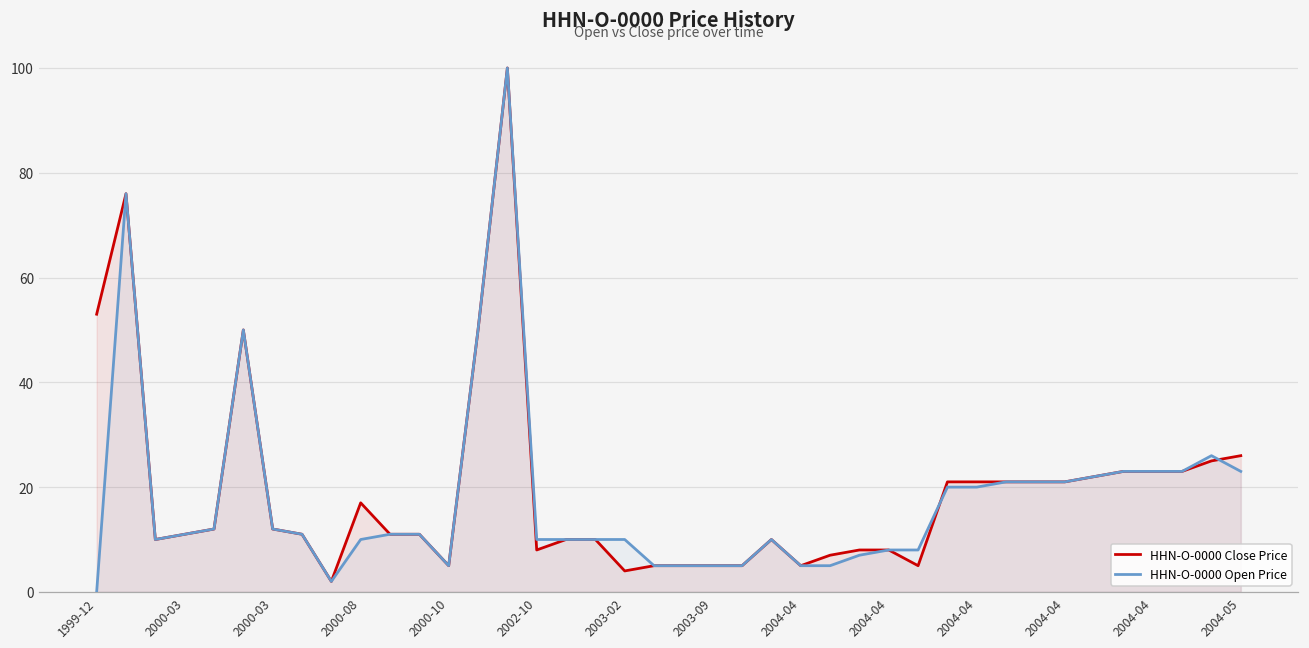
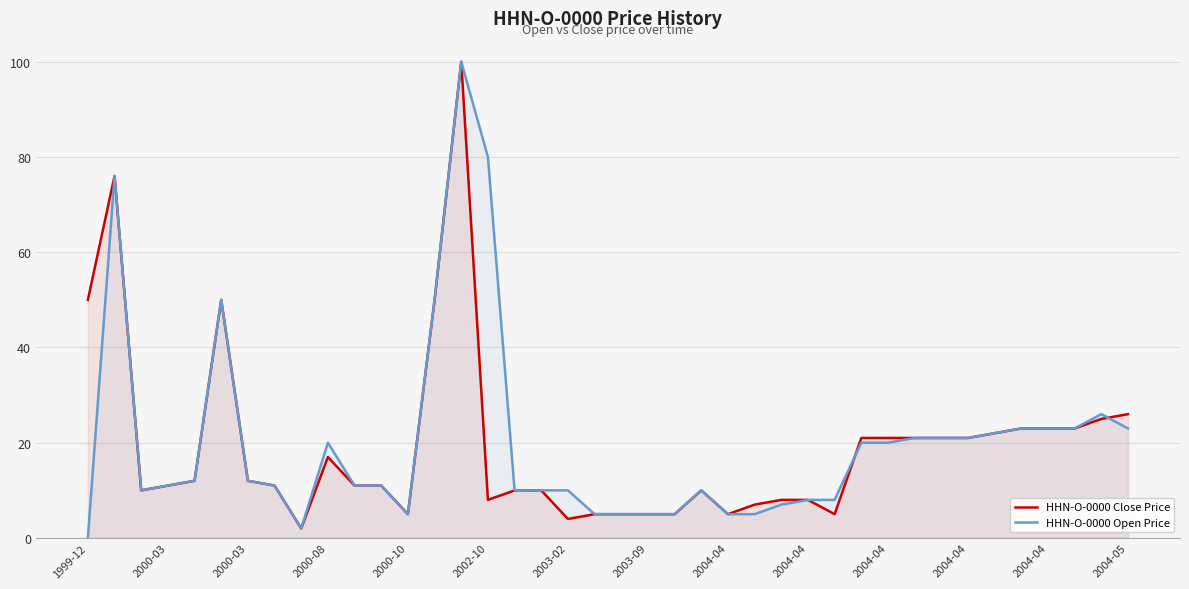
  {
    "HHN-O-0000 Close Price": {
-     "1999-12": 53,
+     "1999-12": 50,
      "2000-08": 17,
      "2002-10": 8,
      "2003-02": 4,
      "2004-05": 26
    },
    "HHN-O-0000 Open Price": {
      "1999-12": 0,
-     "2000-08": 10,
-     "2002-10": 10,
+     "2000-08": 20,
+     "2002-10": 80,
      "2003-02": 10,
      "2004-05": 23
    }
  }
